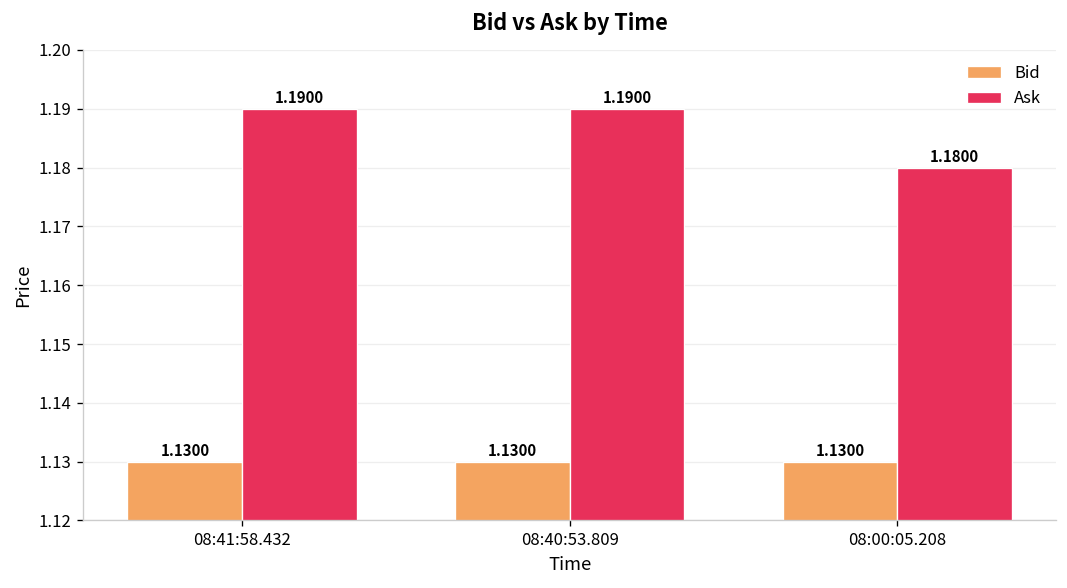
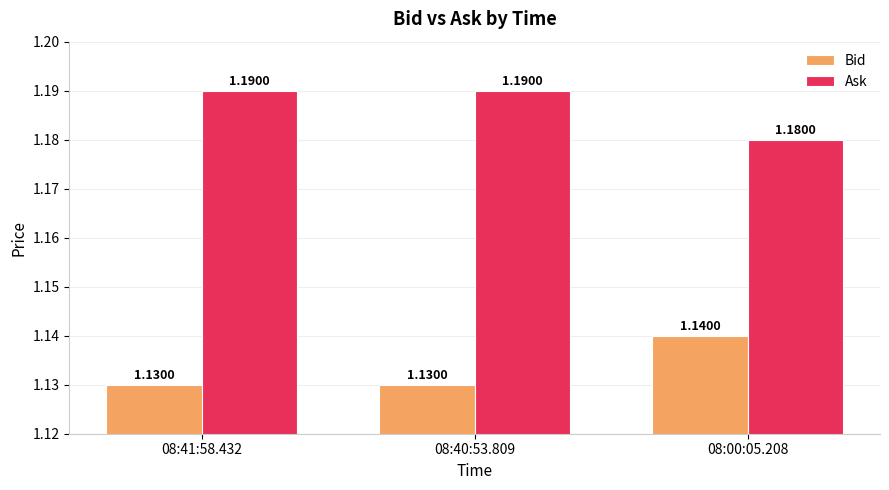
  {
    "Bid": {
      "08:41:58.432": 1.1300,
      "08:40:53.809": 1.1300,
-     "08:00:05.208": 1.1300
+     "08:00:05.208": 1.1400
    },
    "Ask": {
      "08:41:58.432": 1.1900,
      "08:40:53.809": 1.1900,
      "08:00:05.208": 1.1800
    }
  }
